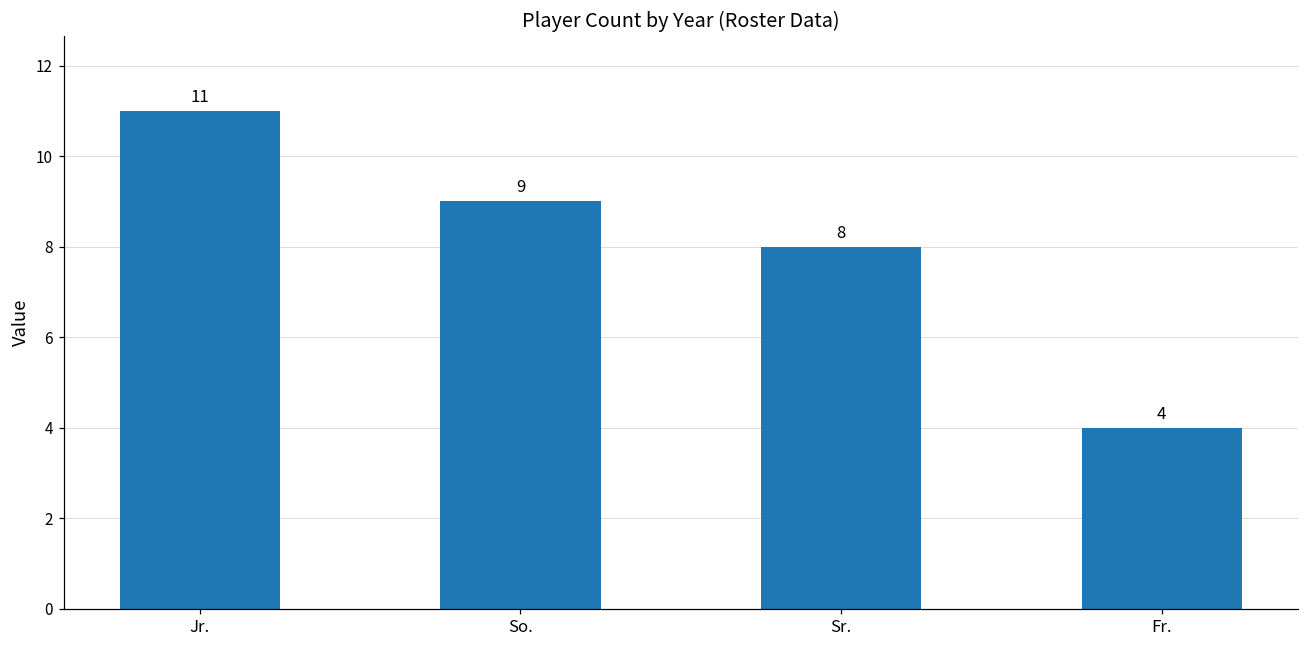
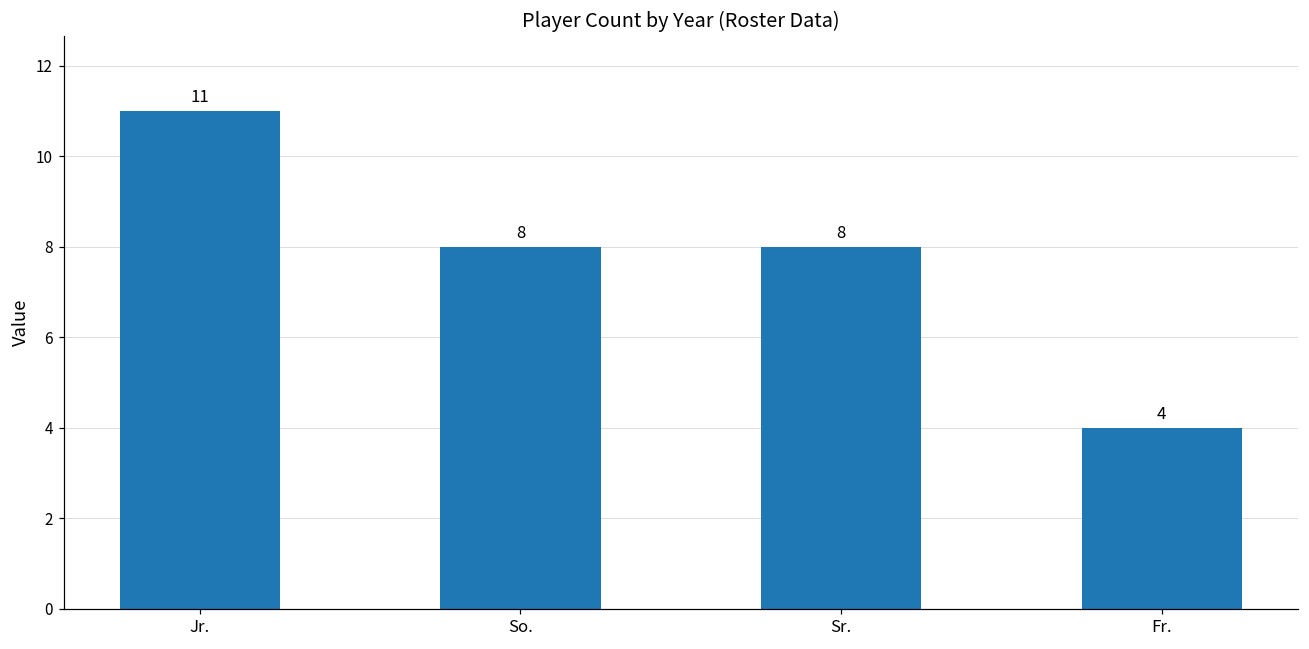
  {
    "Jr.": 11,
-   "So.": 9,
+   "So.": 8,
    "Sr.": 8,
    "Fr.": 4
  }
